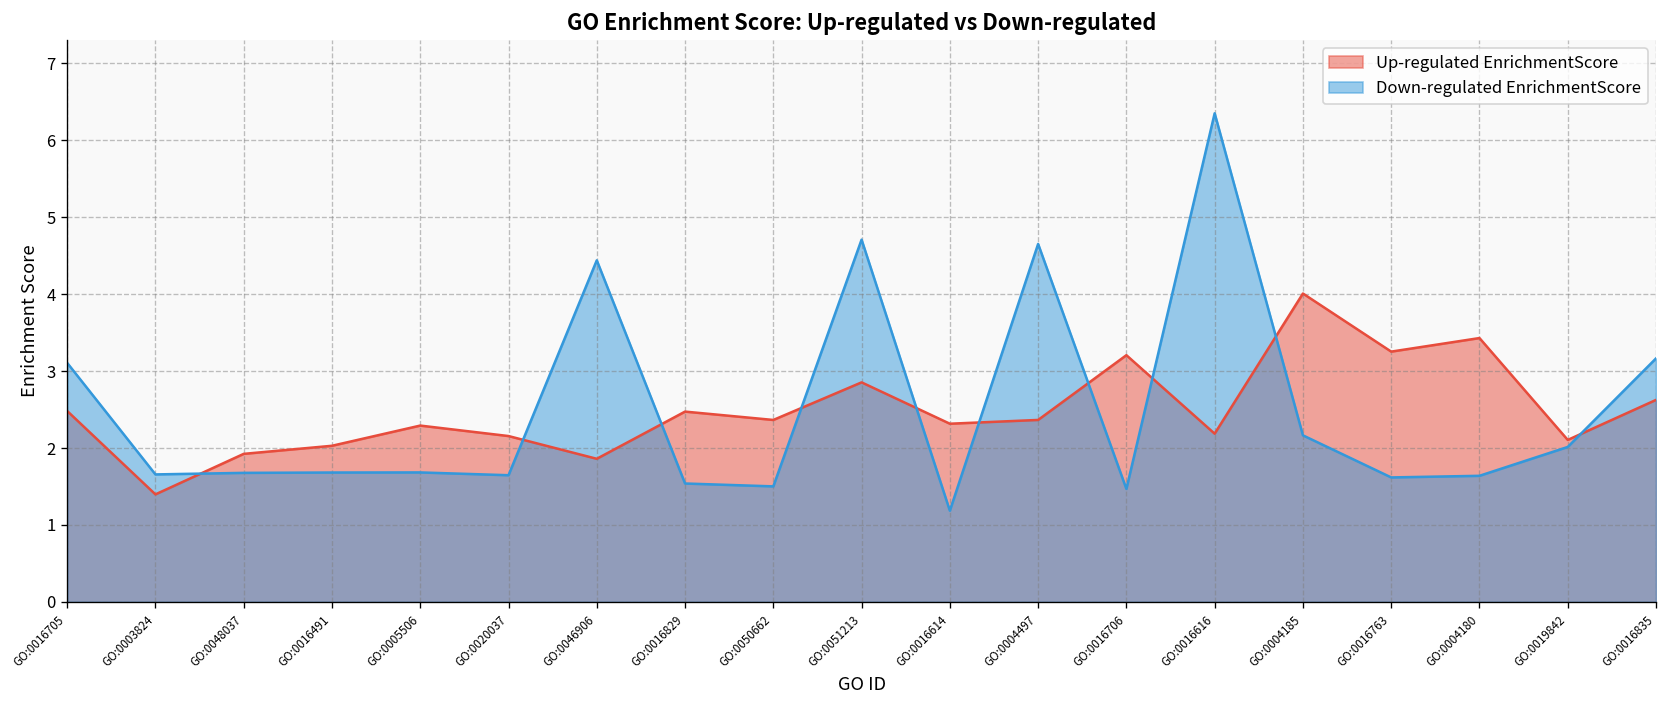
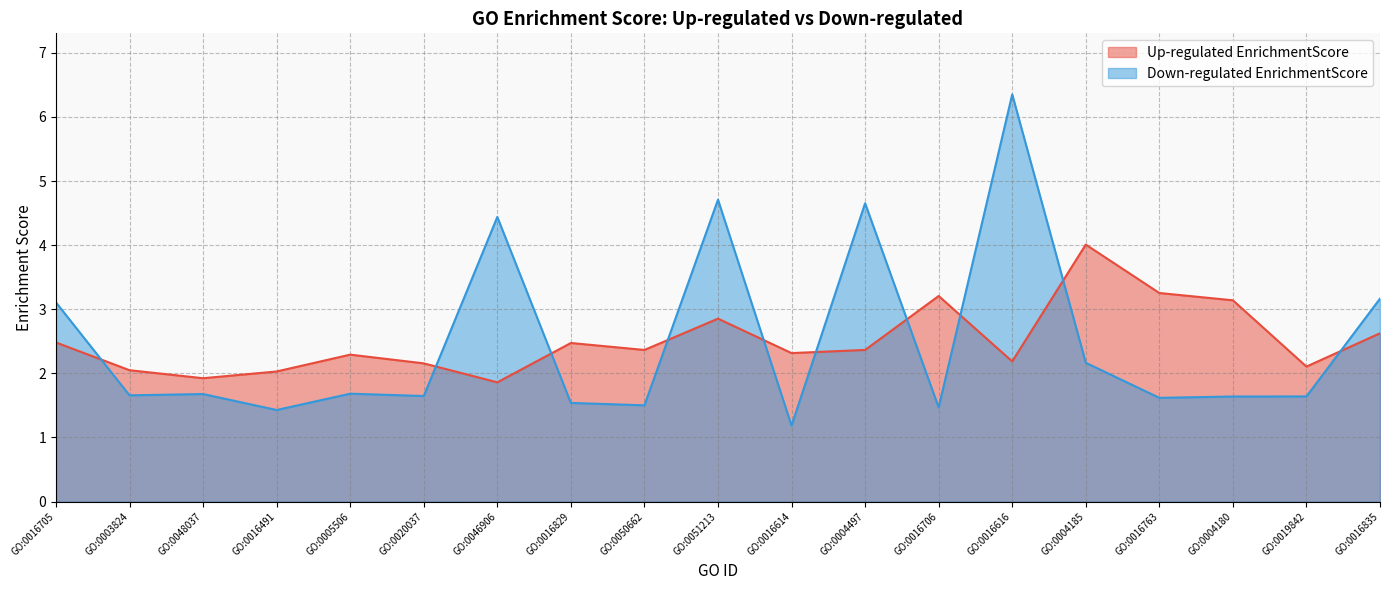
  {
    "Up-regulated EnrichmentScore": {
      "GO:0016705": 2.5,
-     "GO:0003824": 1.4,
+     "GO:0003824": 2.0,
      "GO:0048037": 1.9,
      "GO:0016491": 2.0,
      "GO:0005506": 2.3,
      "GO:0020037": 2.2,
      "GO:0046906": 1.9,
      "GO:0016829": 2.5,
      "GO:0050662": 2.4,
      "GO:0051213": 2.9,
      "GO:0016614": 2.3,
      "GO:0004497": 2.4,
      "GO:0016706": 3.2,
      "GO:0016616": 2.2,
      "GO:0004185": 4.0,
      "GO:0016763": 3.3,
-     "GO:0004180": 3.4,
+     "GO:0004180": 3.1,
      "GO:0019842": 2.1,
      "GO:0016835": 2.6
    },
    "Down-regulated EnrichmentScore": {
      "GO:0016705": 3.1,
      "GO:0003824": 1.7,
      "GO:0048037": 1.7,
-     "GO:0016491": 1.7,
+     "GO:0016491": 1.4,
      "GO:0005506": 1.7,
      "GO:0020037": 1.6,
      "GO:0046906": 4.4,
      "GO:0016829": 1.5,
      "GO:0050662": 1.5,
      "GO:0051213": 4.7,
      "GO:0016614": 1.2,
      "GO:0004497": 4.7,
      "GO:0016706": 1.5,
      "GO:0016616": 6.4,
      "GO:0004185": 2.2,
      "GO:0016763": 1.6,
      "GO:0004180": 1.6,
-     "GO:0019842": 2.0,
+     "GO:0019842": 1.6,
      "GO:0016835": 3.2
    }
  }
